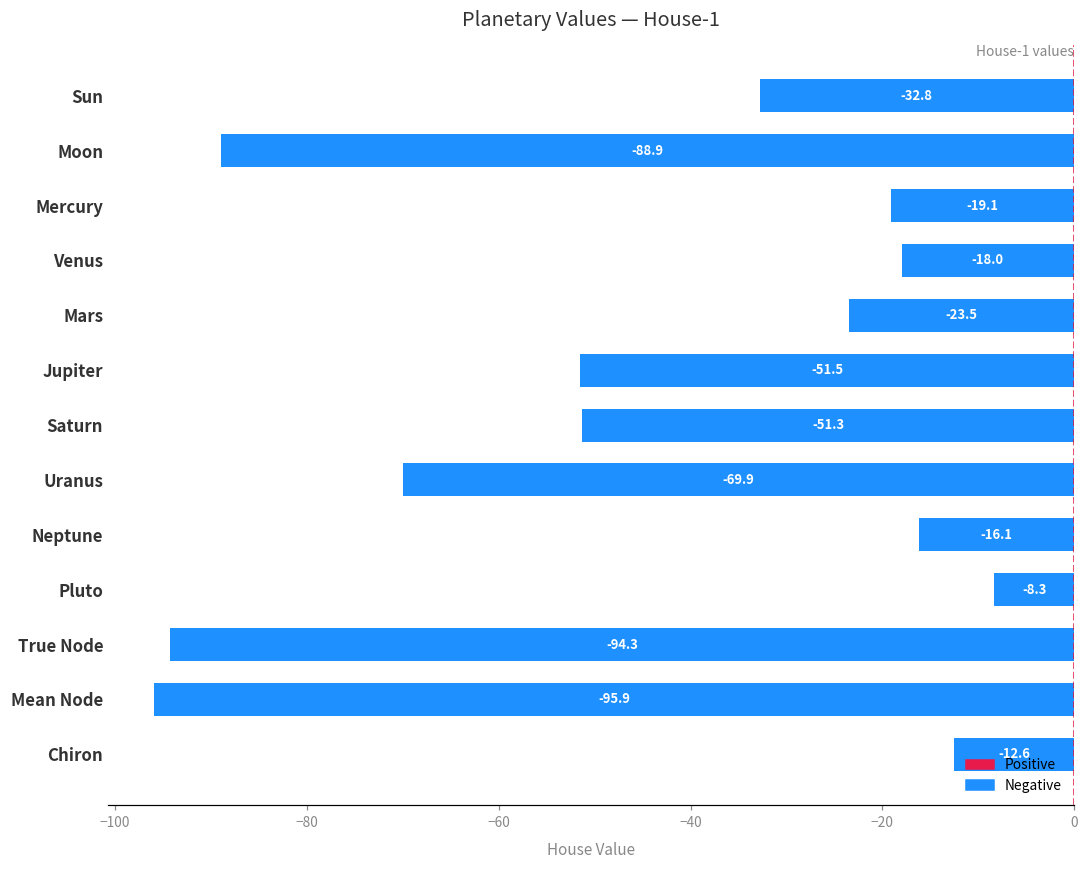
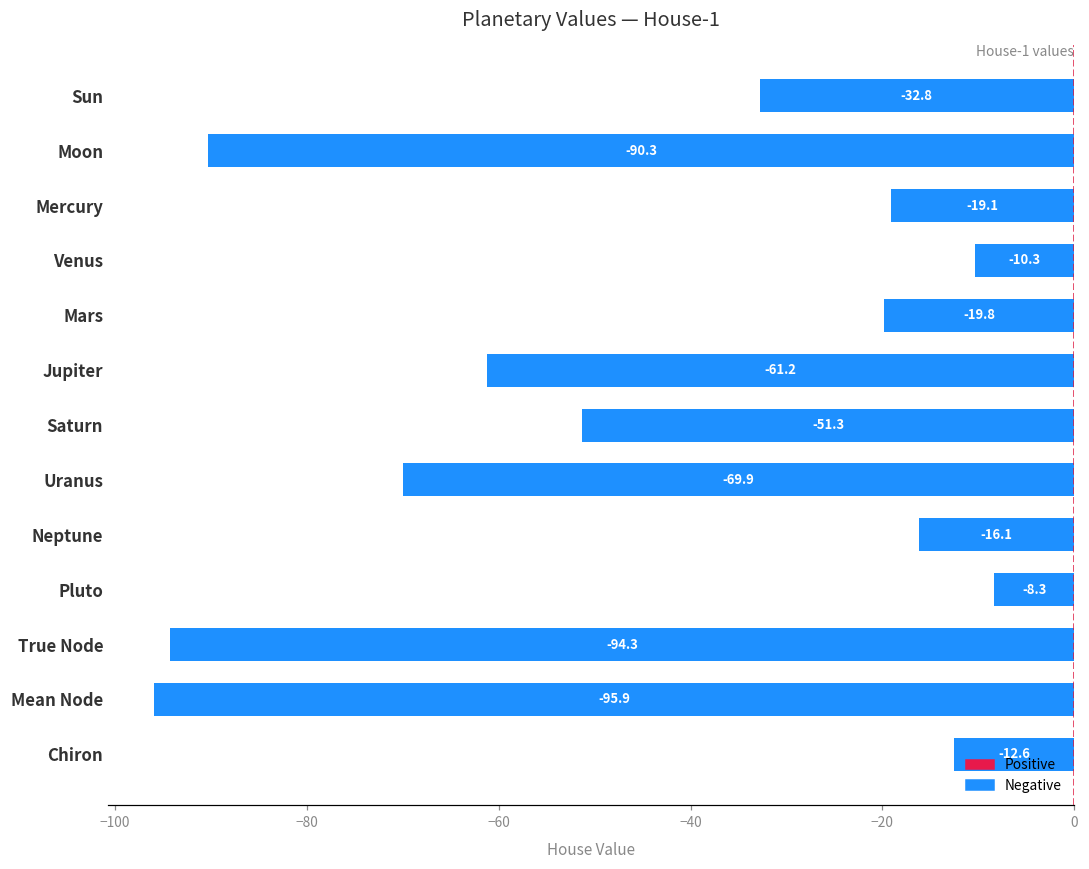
  {
    "Sun": -32.8,
-   "Moon": -88.9,
+   "Moon": -90.3,
    "Mercury": -19.1,
-   "Venus": -18.0,
-   "Mars": -23.5,
-   "Jupiter": -51.5,
+   "Venus": -10.3,
+   "Mars": -19.8,
+   "Jupiter": -61.2,
    "Saturn": -51.3,
    "Uranus": -69.9,
    "Neptune": -16.1,
    "Pluto": -8.3,
    "True Node": -94.3,
    "Mean Node": -95.9,
    "Chiron": -12.6
  }
